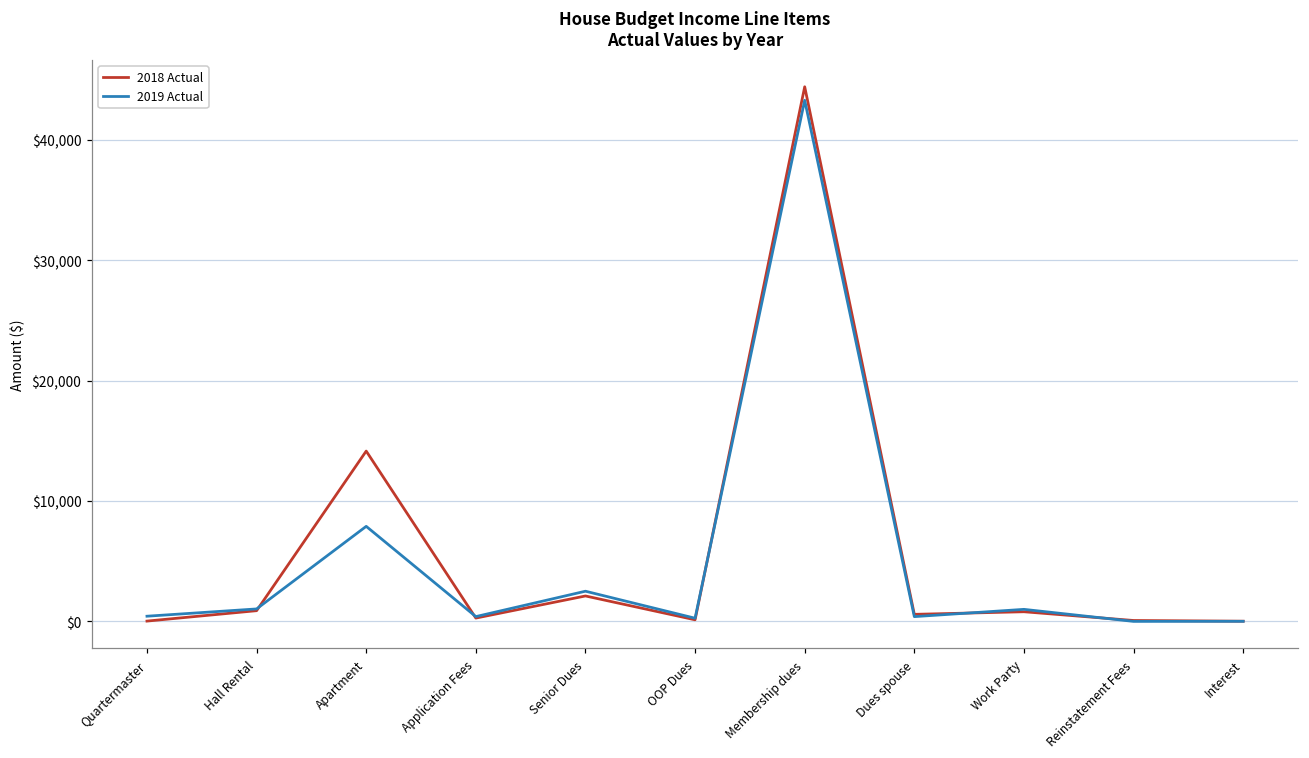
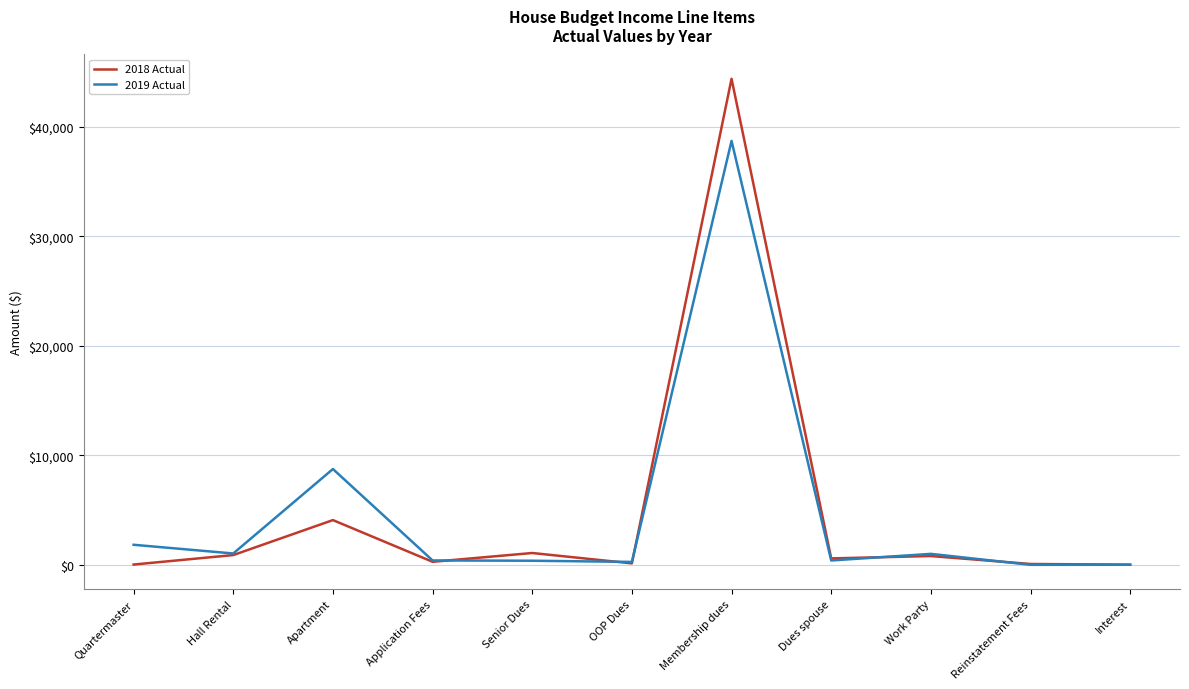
  {
    "2018 Actual": {
      "Quartermaster": "$0",
-     "Apartment": "$14,100",
-     "Senior Dues": "$2,100",
+     "Apartment": "$4,100",
+     "Senior Dues": "$1,100",
      "Membership dues": "$44,400"
    },
    "2019 Actual": {
-     "Quartermaster": "$400",
-     "Apartment": "$7,900",
-     "Senior Dues": "$2,500",
-     "Membership dues": "$43,300"
+     "Quartermaster": "$1,800",
+     "Apartment": "$8,800",
+     "Senior Dues": "$400",
+     "Membership dues": "$38,700"
    }
  }
